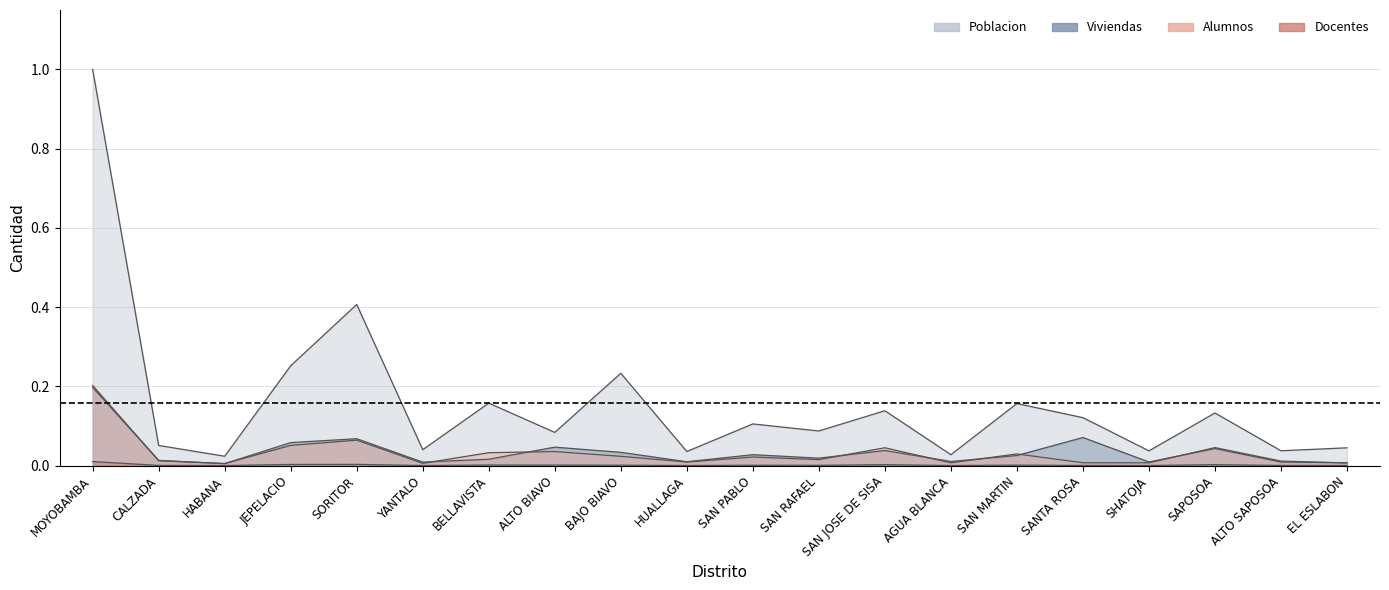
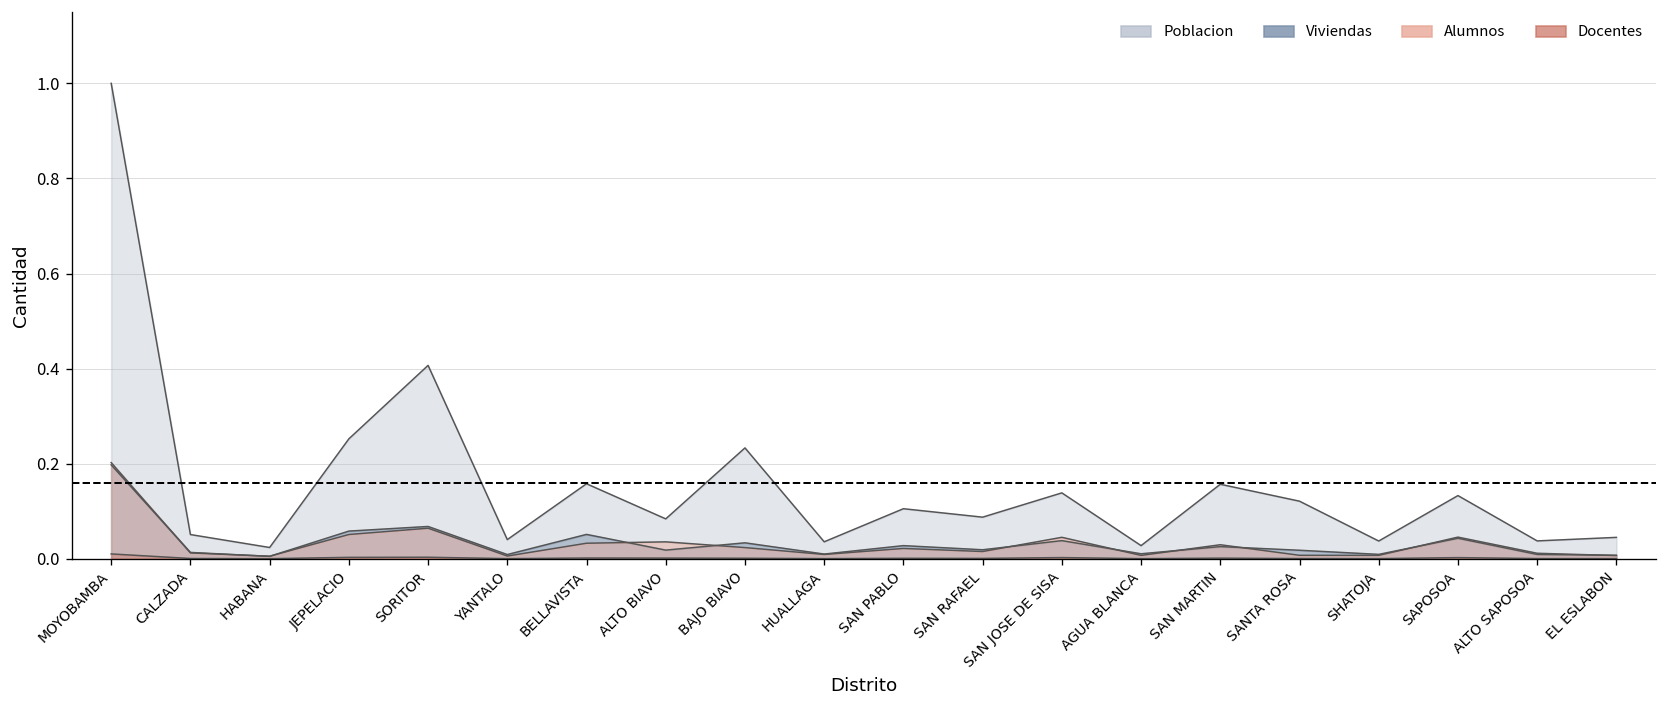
  {
    "Viviendas": {
      "JEPELACIO": 0.06,
-     "BELLAVISTA": 0.02,
-     "ALTO BIAVO": 0.05,
+     "BELLAVISTA": 0.05,
+     "ALTO BIAVO": 0.02,
      "BAJO BIAVO": 0.03,
      "SAN JOSE DE SISA": 0.04,
-     "SANTA ROSA": 0.07
+     "SANTA ROSA": 0.02
    }
  }
